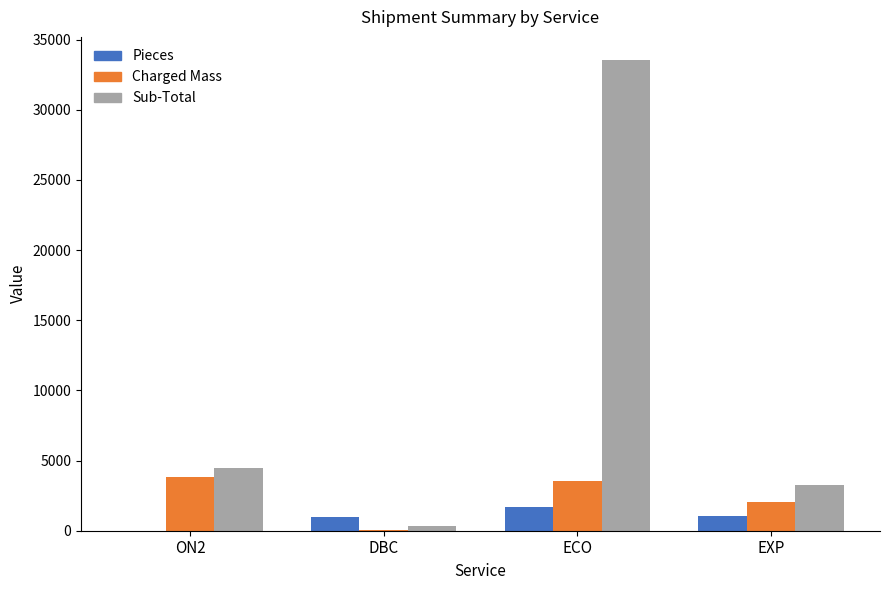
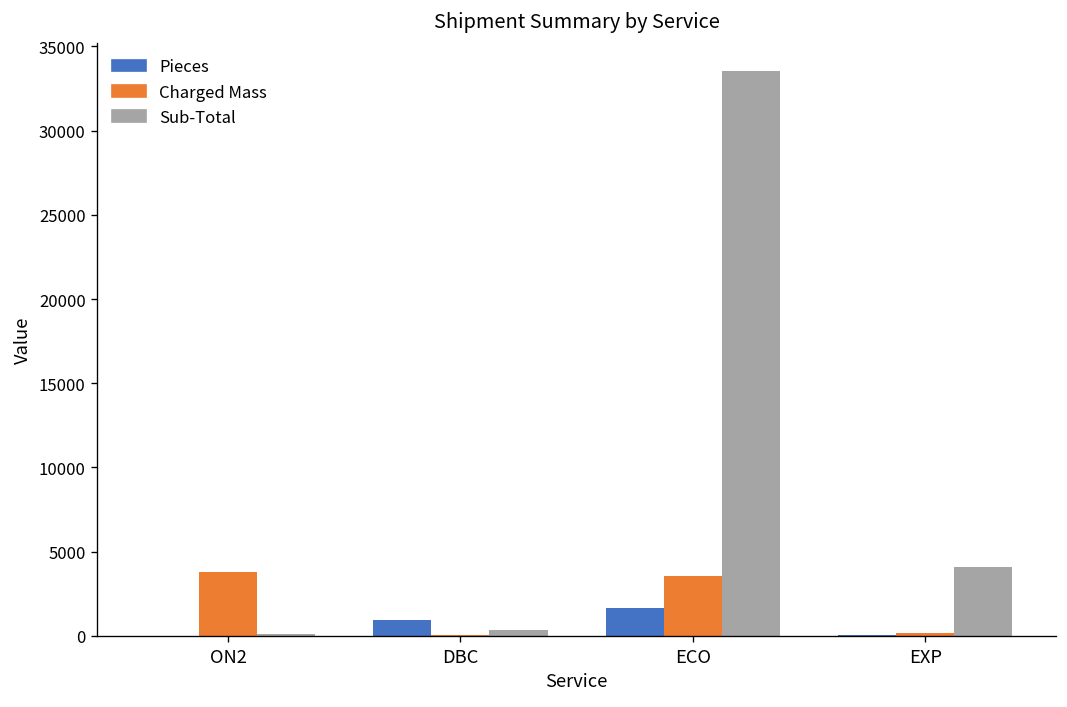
  {
    "Pieces": {
      "DBC": 1000,
      "ECO": 1700,
-     "EXP": 1100
+     "EXP": 100
    },
    "Charged Mass": {
      "ON2": 3800,
      "ECO": 3600,
-     "EXP": 2000
+     "EXP": 100
    },
    "Sub-Total": {
-     "ON2": 4500,
+     "ON2": 100,
      "DBC": 400,
      "ECO": 33500,
-     "EXP": 3300
+     "EXP": 4100
    }
  }
